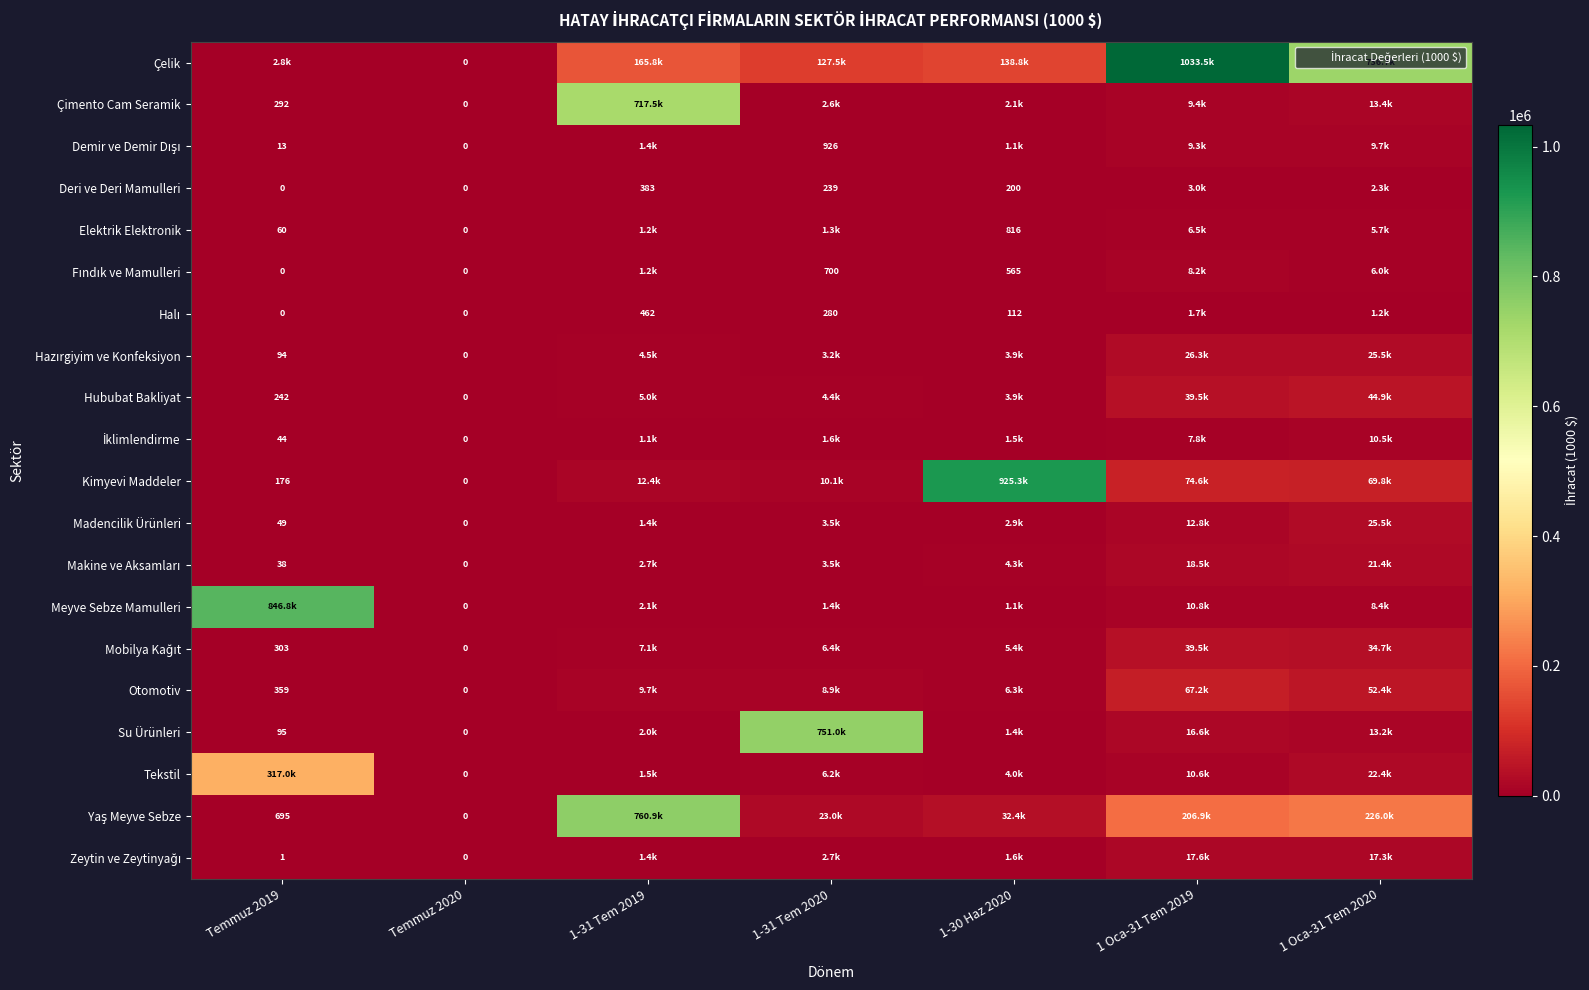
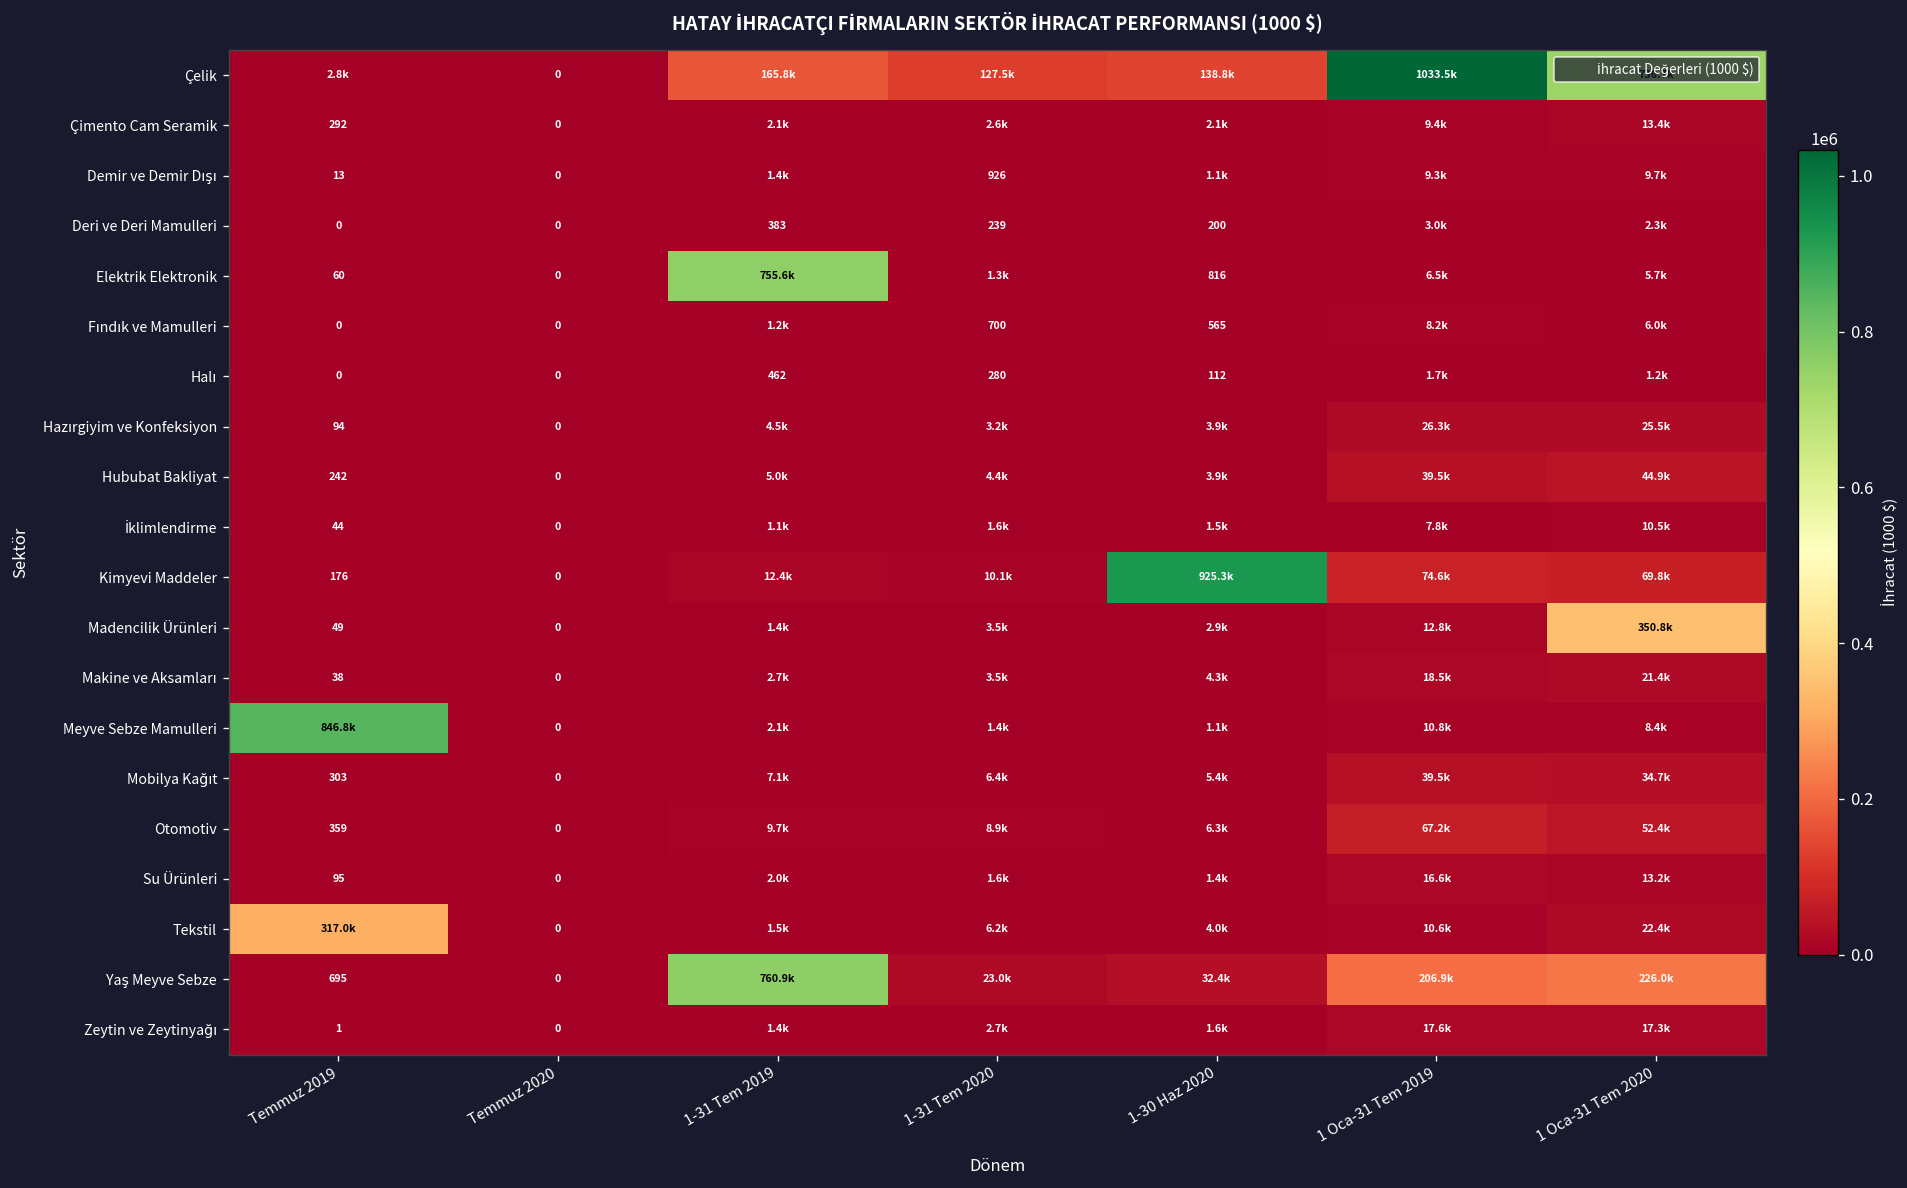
  {
    "Çelik": {
      "Temmuz 2019": "2.8k",
      "Temmuz 2020": "0",
      "1-31 Tem 2019": "165.8k",
      "1-31 Tem 2020": "127.5k",
      "1-30 Haz 2020": "138.8k",
      "1 Oca-31 Tem 2019": "1033.5k"
    },
    "Çimento Cam Seramik": {
      "Temmuz 2019": "292",
      "Temmuz 2020": "0",
-     "1-31 Tem 2019": "717.5k",
+     "1-31 Tem 2019": "2.1k",
      "1-31 Tem 2020": "2.6k",
      "1-30 Haz 2020": "2.1k",
      "1 Oca-31 Tem 2019": "9.4k",
      "1 Oca-31 Tem 2020": "13.4k"
    },
    "Demir ve Demir Dışı": {
      "Temmuz 2019": "13",
      "Temmuz 2020": "0",
      "1-31 Tem 2019": "1.4k",
      "1-31 Tem 2020": "926",
      "1-30 Haz 2020": "1.1k",
      "1 Oca-31 Tem 2019": "9.3k",
      "1 Oca-31 Tem 2020": "9.7k"
    },
    "Deri ve Deri Mamulleri": {
      "Temmuz 2019": "0",
      "Temmuz 2020": "0",
      "1-31 Tem 2019": "383",
      "1-31 Tem 2020": "239",
      "1-30 Haz 2020": "200",
      "1 Oca-31 Tem 2019": "3.0k",
      "1 Oca-31 Tem 2020": "2.3k"
    },
    "Elektrik Elektronik": {
      "Temmuz 2019": "60",
      "Temmuz 2020": "0",
-     "1-31 Tem 2019": "1.2k",
+     "1-31 Tem 2019": "755.6k",
      "1-31 Tem 2020": "1.3k",
      "1-30 Haz 2020": "816",
      "1 Oca-31 Tem 2019": "6.5k",
      "1 Oca-31 Tem 2020": "5.7k"
    },
    "Fındık ve Mamulleri": {
      "Temmuz 2019": "0",
      "Temmuz 2020": "0",
      "1-31 Tem 2019": "1.2k",
      "1-31 Tem 2020": "700",
      "1-30 Haz 2020": "565",
      "1 Oca-31 Tem 2019": "8.2k",
      "1 Oca-31 Tem 2020": "6.0k"
    },
    "Halı": {
      "Temmuz 2019": "0",
      "Temmuz 2020": "0",
      "1-31 Tem 2019": "462",
      "1-31 Tem 2020": "280",
      "1-30 Haz 2020": "112",
      "1 Oca-31 Tem 2019": "1.7k",
      "1 Oca-31 Tem 2020": "1.2k"
    },
    "Hazırgiyim ve Konfeksiyon": {
      "Temmuz 2019": "94",
      "Temmuz 2020": "0",
      "1-31 Tem 2019": "4.5k",
      "1-31 Tem 2020": "3.2k",
      "1-30 Haz 2020": "3.9k",
      "1 Oca-31 Tem 2019": "26.3k",
      "1 Oca-31 Tem 2020": "25.5k"
    },
    "Hububat Bakliyat": {
      "Temmuz 2019": "242",
      "Temmuz 2020": "0",
      "1-31 Tem 2019": "5.0k",
      "1-31 Tem 2020": "4.4k",
      "1-30 Haz 2020": "3.9k",
      "1 Oca-31 Tem 2019": "39.5k",
      "1 Oca-31 Tem 2020": "44.9k"
    },
    "İklimlendirme": {
      "Temmuz 2019": "44",
      "Temmuz 2020": "0",
      "1-31 Tem 2019": "1.1k",
      "1-31 Tem 2020": "1.6k",
      "1-30 Haz 2020": "1.5k",
      "1 Oca-31 Tem 2019": "7.8k",
      "1 Oca-31 Tem 2020": "10.5k"
    },
    "Kimyevi Maddeler": {
      "Temmuz 2019": "176",
      "Temmuz 2020": "0",
      "1-31 Tem 2019": "12.4k",
      "1-31 Tem 2020": "10.1k",
      "1-30 Haz 2020": "925.3k",
      "1 Oca-31 Tem 2019": "74.6k",
      "1 Oca-31 Tem 2020": "69.8k"
    },
    "Madencilik Ürünleri": {
      "Temmuz 2019": "49",
      "Temmuz 2020": "0",
      "1-31 Tem 2019": "1.4k",
      "1-31 Tem 2020": "3.5k",
      "1-30 Haz 2020": "2.9k",
      "1 Oca-31 Tem 2019": "12.8k",
-     "1 Oca-31 Tem 2020": "25.5k"
+     "1 Oca-31 Tem 2020": "350.8k"
    },
    "Makine ve Aksamları": {
      "Temmuz 2019": "38",
      "Temmuz 2020": "0",
      "1-31 Tem 2019": "2.7k",
      "1-31 Tem 2020": "3.5k",
      "1-30 Haz 2020": "4.3k",
      "1 Oca-31 Tem 2019": "18.5k",
      "1 Oca-31 Tem 2020": "21.4k"
    },
    "Meyve Sebze Mamulleri": {
      "Temmuz 2019": "846.8k",
      "Temmuz 2020": "0",
      "1-31 Tem 2019": "2.1k",
      "1-31 Tem 2020": "1.4k",
      "1-30 Haz 2020": "1.1k",
      "1 Oca-31 Tem 2019": "10.8k",
      "1 Oca-31 Tem 2020": "8.4k"
    },
    "Mobilya Kağıt": {
      "Temmuz 2019": "303",
      "Temmuz 2020": "0",
      "1-31 Tem 2019": "7.1k",
      "1-31 Tem 2020": "6.4k",
      "1-30 Haz 2020": "5.4k",
      "1 Oca-31 Tem 2019": "39.5k",
      "1 Oca-31 Tem 2020": "34.7k"
    },
    "Otomotiv": {
      "Temmuz 2019": "359",
      "Temmuz 2020": "0",
      "1-31 Tem 2019": "9.7k",
      "1-31 Tem 2020": "8.9k",
      "1-30 Haz 2020": "6.3k",
      "1 Oca-31 Tem 2019": "67.2k",
      "1 Oca-31 Tem 2020": "52.4k"
    },
    "Su Ürünleri": {
      "Temmuz 2019": "95",
      "Temmuz 2020": "0",
      "1-31 Tem 2019": "2.0k",
-     "1-31 Tem 2020": "751.0k",
+     "1-31 Tem 2020": "1.6k",
      "1-30 Haz 2020": "1.4k",
      "1 Oca-31 Tem 2019": "16.6k",
      "1 Oca-31 Tem 2020": "13.2k"
    },
    "Tekstil": {
      "Temmuz 2019": "317.0k",
      "Temmuz 2020": "0",
      "1-31 Tem 2019": "1.5k",
      "1-31 Tem 2020": "6.2k",
      "1-30 Haz 2020": "4.0k",
      "1 Oca-31 Tem 2019": "10.6k",
      "1 Oca-31 Tem 2020": "22.4k"
    },
    "Yaş Meyve Sebze": {
      "Temmuz 2019": "695",
      "Temmuz 2020": "0",
      "1-31 Tem 2019": "760.9k",
      "1-31 Tem 2020": "23.0k",
      "1-30 Haz 2020": "32.4k",
      "1 Oca-31 Tem 2019": "206.9k",
      "1 Oca-31 Tem 2020": "226.0k"
    },
    "Zeytin ve Zeytinyağı": {
      "Temmuz 2019": "1",
      "Temmuz 2020": "0",
      "1-31 Tem 2019": "1.4k",
      "1-31 Tem 2020": "2.7k",
      "1-30 Haz 2020": "1.6k",
      "1 Oca-31 Tem 2019": "17.6k",
      "1 Oca-31 Tem 2020": "17.3k"
    }
  }
